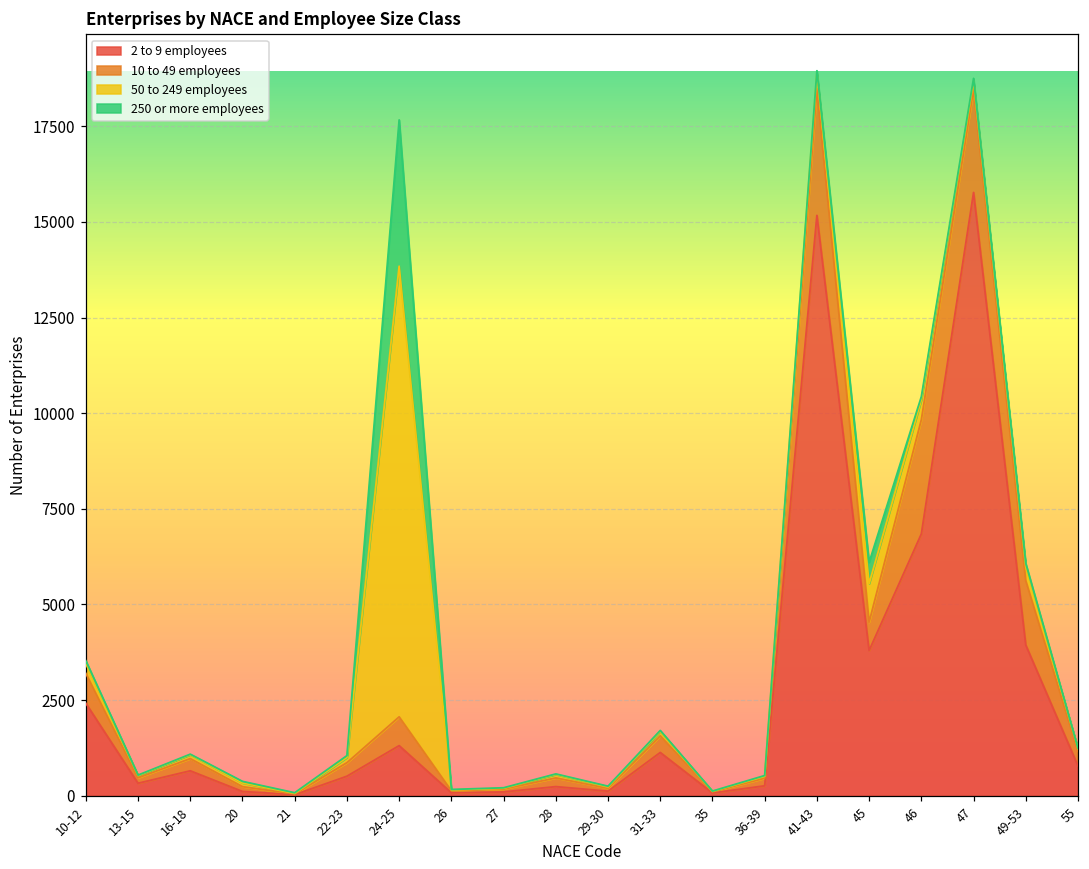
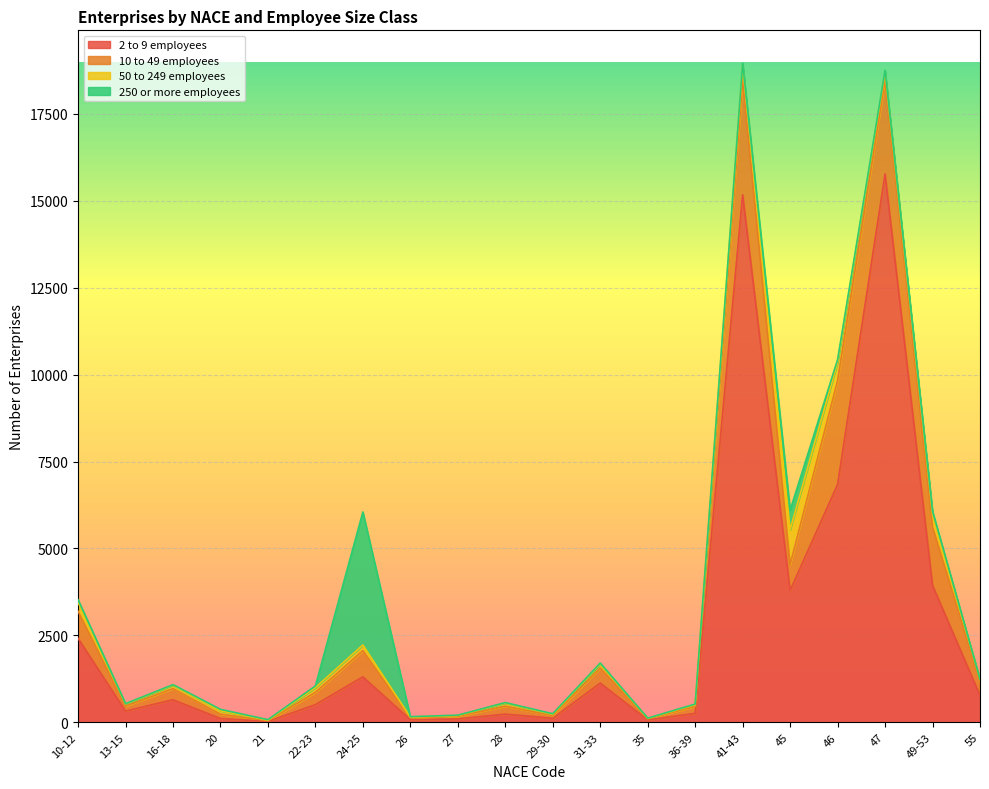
  {
    "50 to 249 employees": {
      "10-12": 300,
-     "24-25": 11800,
+     "24-25": 200,
      "45": 1000,
      "46": 500,
      "49-53": 400
    },
    "250 or more employees": {
      "10-12": 100,
      "24-25": 3800,
      "45": 600,
      "46": 100,
      "49-53": 100
    }
  }
